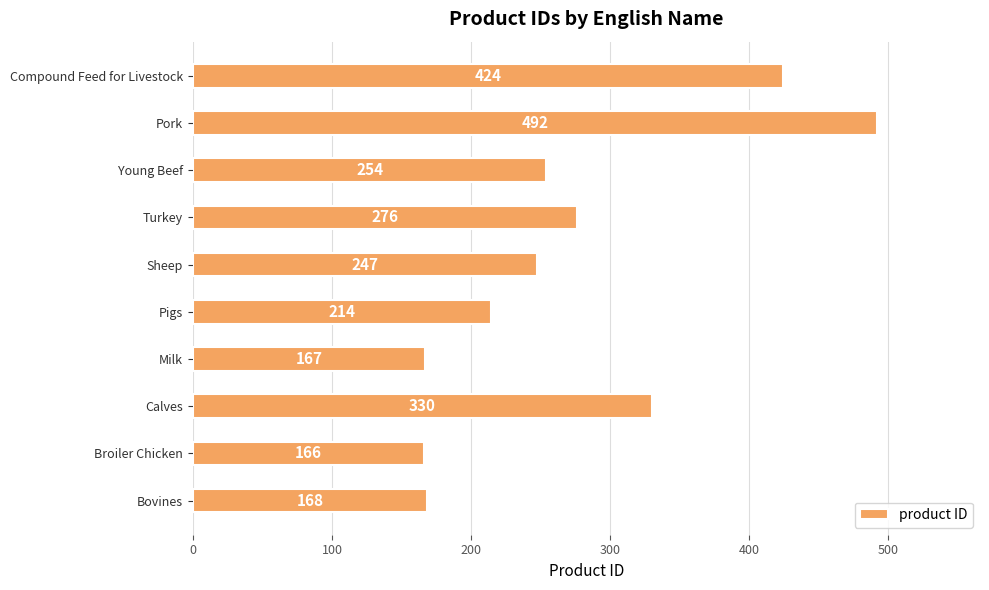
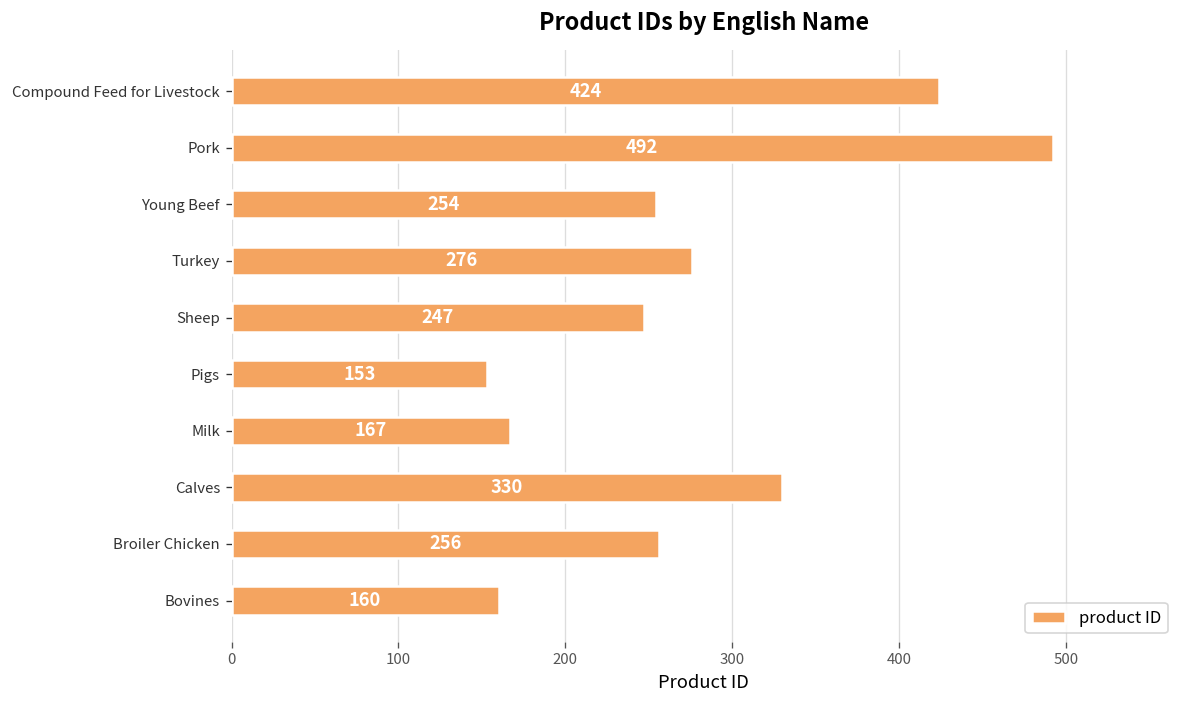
  {
    "Compound Feed for Livestock": 424,
    "Pork": 492,
    "Young Beef": 254,
    "Turkey": 276,
    "Sheep": 247,
-   "Pigs": 214,
+   "Pigs": 153,
    "Milk": 167,
    "Calves": 330,
-   "Broiler Chicken": 166,
-   "Bovines": 168
+   "Broiler Chicken": 256,
+   "Bovines": 160
  }
